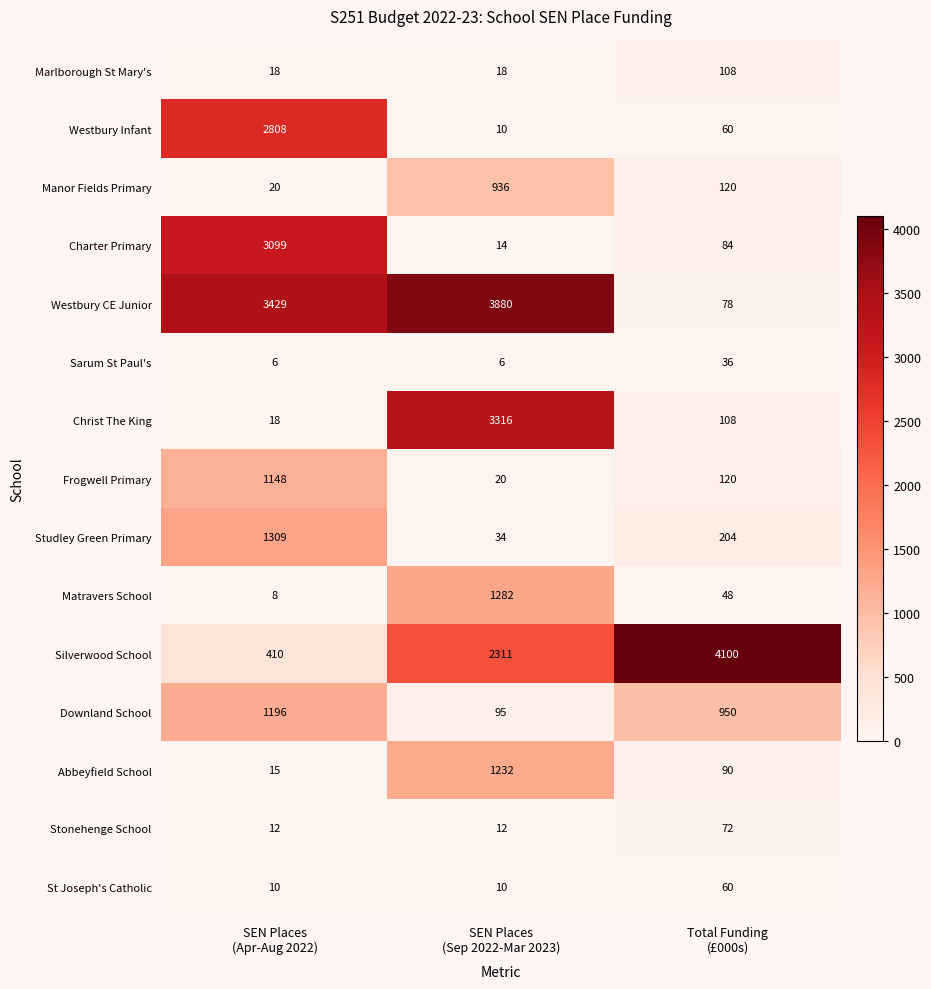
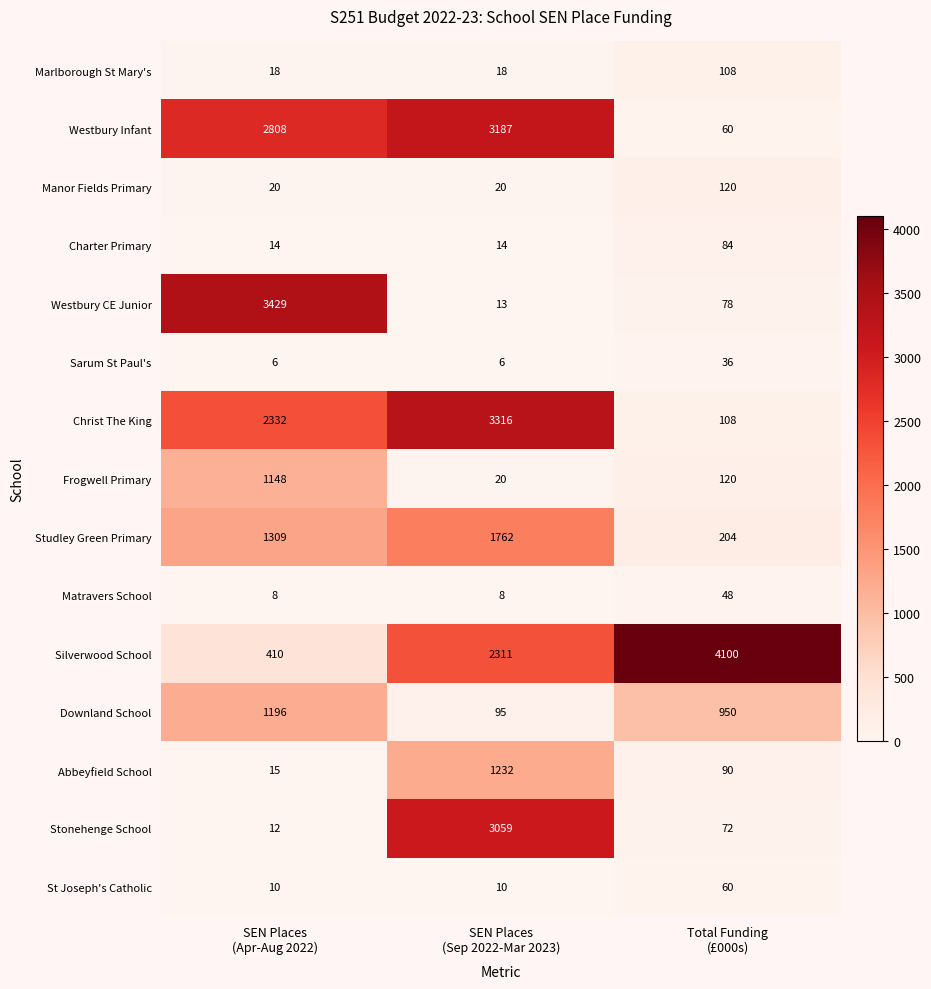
  {
    "Marlborough St Mary's": {
      "SEN Places (Apr-Aug 2022)": 18,
      "SEN Places (Sep 2022-Mar 2023)": 18,
      "Total Funding (£000s)": 108
    },
    "Westbury Infant": {
      "SEN Places (Apr-Aug 2022)": 2808,
-     "SEN Places (Sep 2022-Mar 2023)": 10,
+     "SEN Places (Sep 2022-Mar 2023)": 3187,
      "Total Funding (£000s)": 60
    },
    "Manor Fields Primary": {
      "SEN Places (Apr-Aug 2022)": 20,
-     "SEN Places (Sep 2022-Mar 2023)": 936,
+     "SEN Places (Sep 2022-Mar 2023)": 20,
      "Total Funding (£000s)": 120
    },
    "Charter Primary": {
-     "SEN Places (Apr-Aug 2022)": 3099,
+     "SEN Places (Apr-Aug 2022)": 14,
      "SEN Places (Sep 2022-Mar 2023)": 14,
      "Total Funding (£000s)": 84
    },
    "Westbury CE Junior": {
      "SEN Places (Apr-Aug 2022)": 3429,
-     "SEN Places (Sep 2022-Mar 2023)": 3880,
+     "SEN Places (Sep 2022-Mar 2023)": 13,
      "Total Funding (£000s)": 78
    },
    "Sarum St Paul's": {
      "SEN Places (Apr-Aug 2022)": 6,
      "SEN Places (Sep 2022-Mar 2023)": 6,
      "Total Funding (£000s)": 36
    },
    "Christ The King": {
-     "SEN Places (Apr-Aug 2022)": 18,
+     "SEN Places (Apr-Aug 2022)": 2332,
      "SEN Places (Sep 2022-Mar 2023)": 3316,
      "Total Funding (£000s)": 108
    },
    "Frogwell Primary": {
      "SEN Places (Apr-Aug 2022)": 1148,
      "SEN Places (Sep 2022-Mar 2023)": 20,
      "Total Funding (£000s)": 120
    },
    "Studley Green Primary": {
      "SEN Places (Apr-Aug 2022)": 1309,
-     "SEN Places (Sep 2022-Mar 2023)": 34,
+     "SEN Places (Sep 2022-Mar 2023)": 1762,
      "Total Funding (£000s)": 204
    },
    "Matravers School": {
      "SEN Places (Apr-Aug 2022)": 8,
-     "SEN Places (Sep 2022-Mar 2023)": 1282,
+     "SEN Places (Sep 2022-Mar 2023)": 8,
      "Total Funding (£000s)": 48
    },
    "Silverwood School": {
      "SEN Places (Apr-Aug 2022)": 410,
      "SEN Places (Sep 2022-Mar 2023)": 2311,
      "Total Funding (£000s)": 4100
    },
    "Downland School": {
      "SEN Places (Apr-Aug 2022)": 1196,
      "SEN Places (Sep 2022-Mar 2023)": 95,
      "Total Funding (£000s)": 950
    },
    "Abbeyfield School": {
      "SEN Places (Apr-Aug 2022)": 15,
      "SEN Places (Sep 2022-Mar 2023)": 1232,
      "Total Funding (£000s)": 90
    },
    "Stonehenge School": {
      "SEN Places (Apr-Aug 2022)": 12,
-     "SEN Places (Sep 2022-Mar 2023)": 12,
+     "SEN Places (Sep 2022-Mar 2023)": 3059,
      "Total Funding (£000s)": 72
    },
    "St Joseph's Catholic": {
      "SEN Places (Apr-Aug 2022)": 10,
      "SEN Places (Sep 2022-Mar 2023)": 10,
      "Total Funding (£000s)": 60
    }
  }
